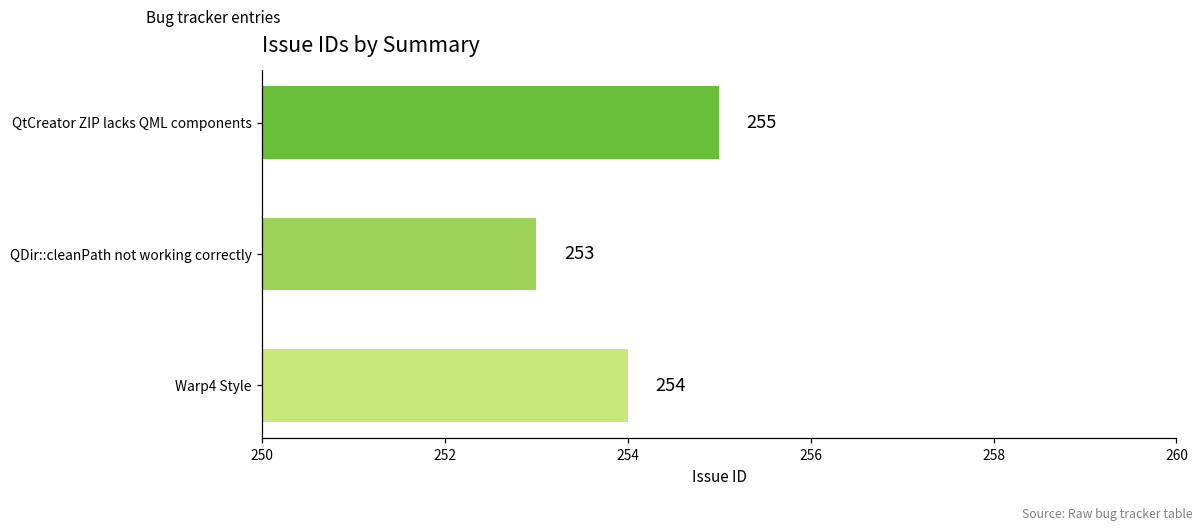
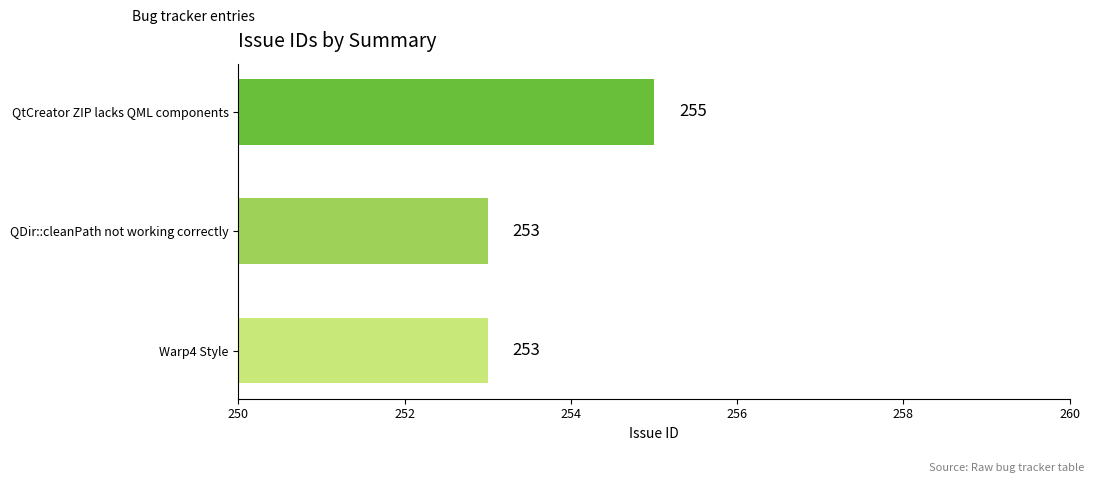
  {
    "QtCreator ZIP lacks QML components": 255,
    "QDir::cleanPath not working correctly": 253,
-   "Warp4 Style": 254
+   "Warp4 Style": 253
  }
